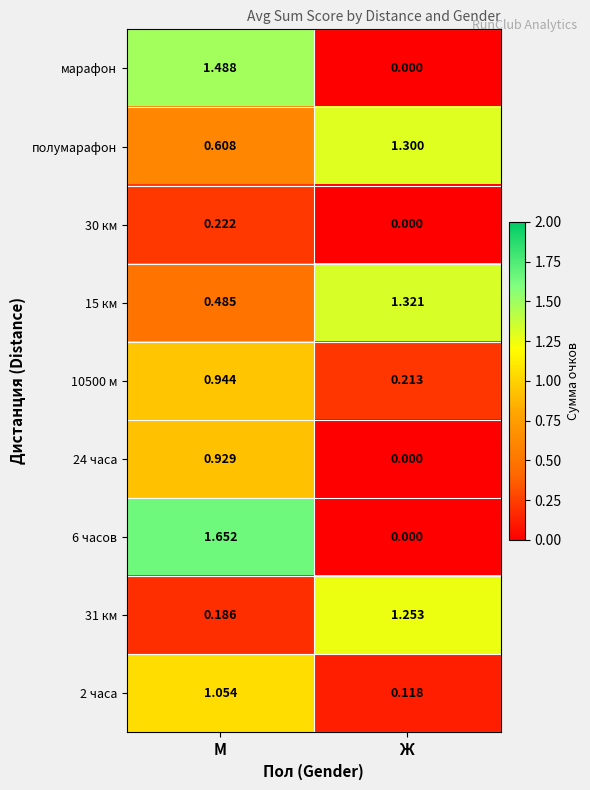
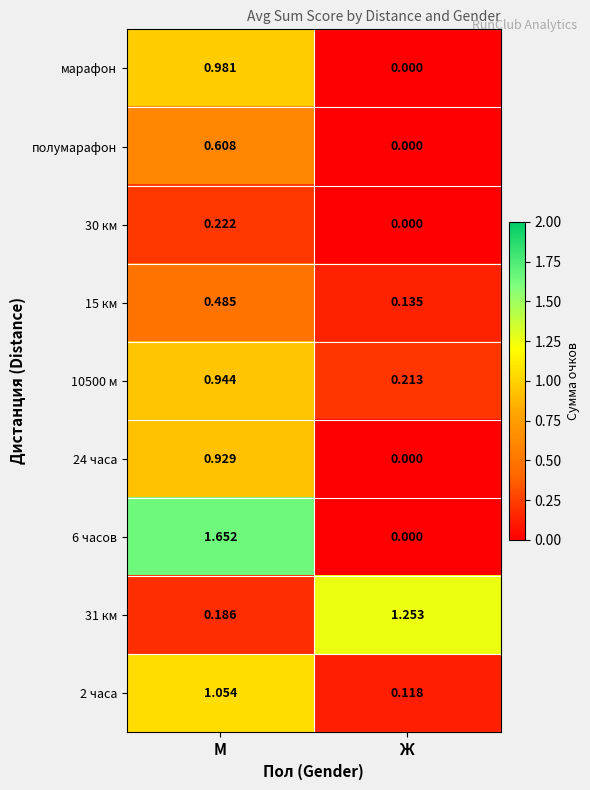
  {
    "марафон": {
-     "М": 1.488,
+     "М": 0.981,
      "Ж": 0.000
    },
    "полумарафон": {
      "М": 0.608,
-     "Ж": 1.300
+     "Ж": 0.000
    },
    "30 км": {
      "М": 0.222,
      "Ж": 0.000
    },
    "15 км": {
      "М": 0.485,
-     "Ж": 1.321
+     "Ж": 0.135
    },
    "10500 м": {
      "М": 0.944,
      "Ж": 0.213
    },
    "24 часа": {
      "М": 0.929,
      "Ж": 0.000
    },
    "6 часов": {
      "М": 1.652,
      "Ж": 0.000
    },
    "31 км": {
      "М": 0.186,
      "Ж": 1.253
    },
    "2 часа": {
      "М": 1.054,
      "Ж": 0.118
    }
  }
